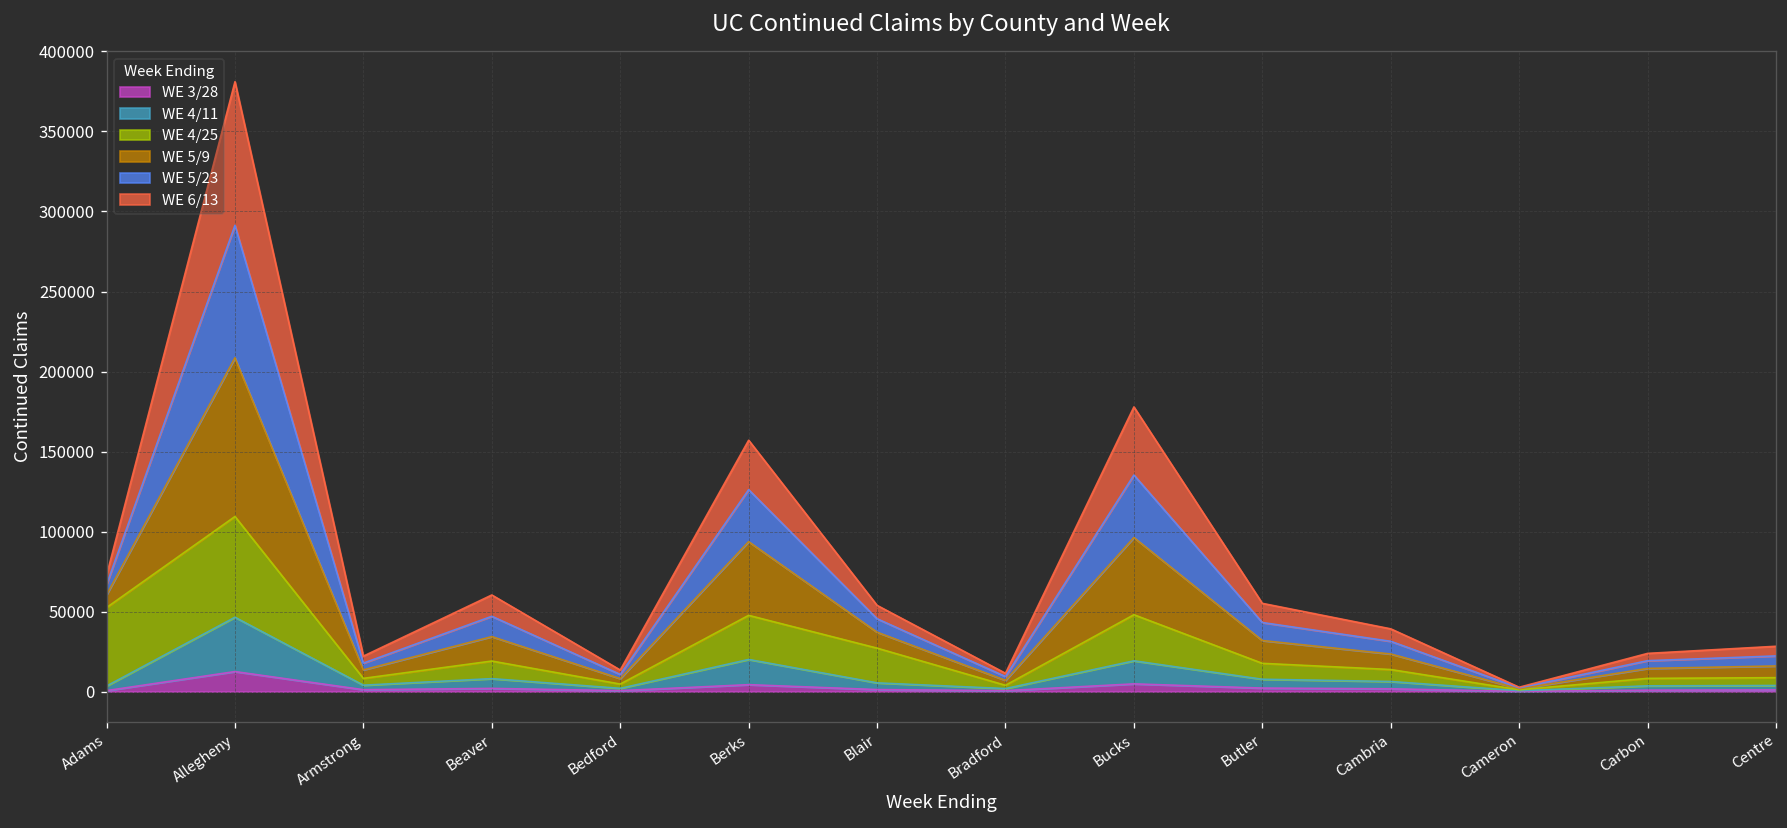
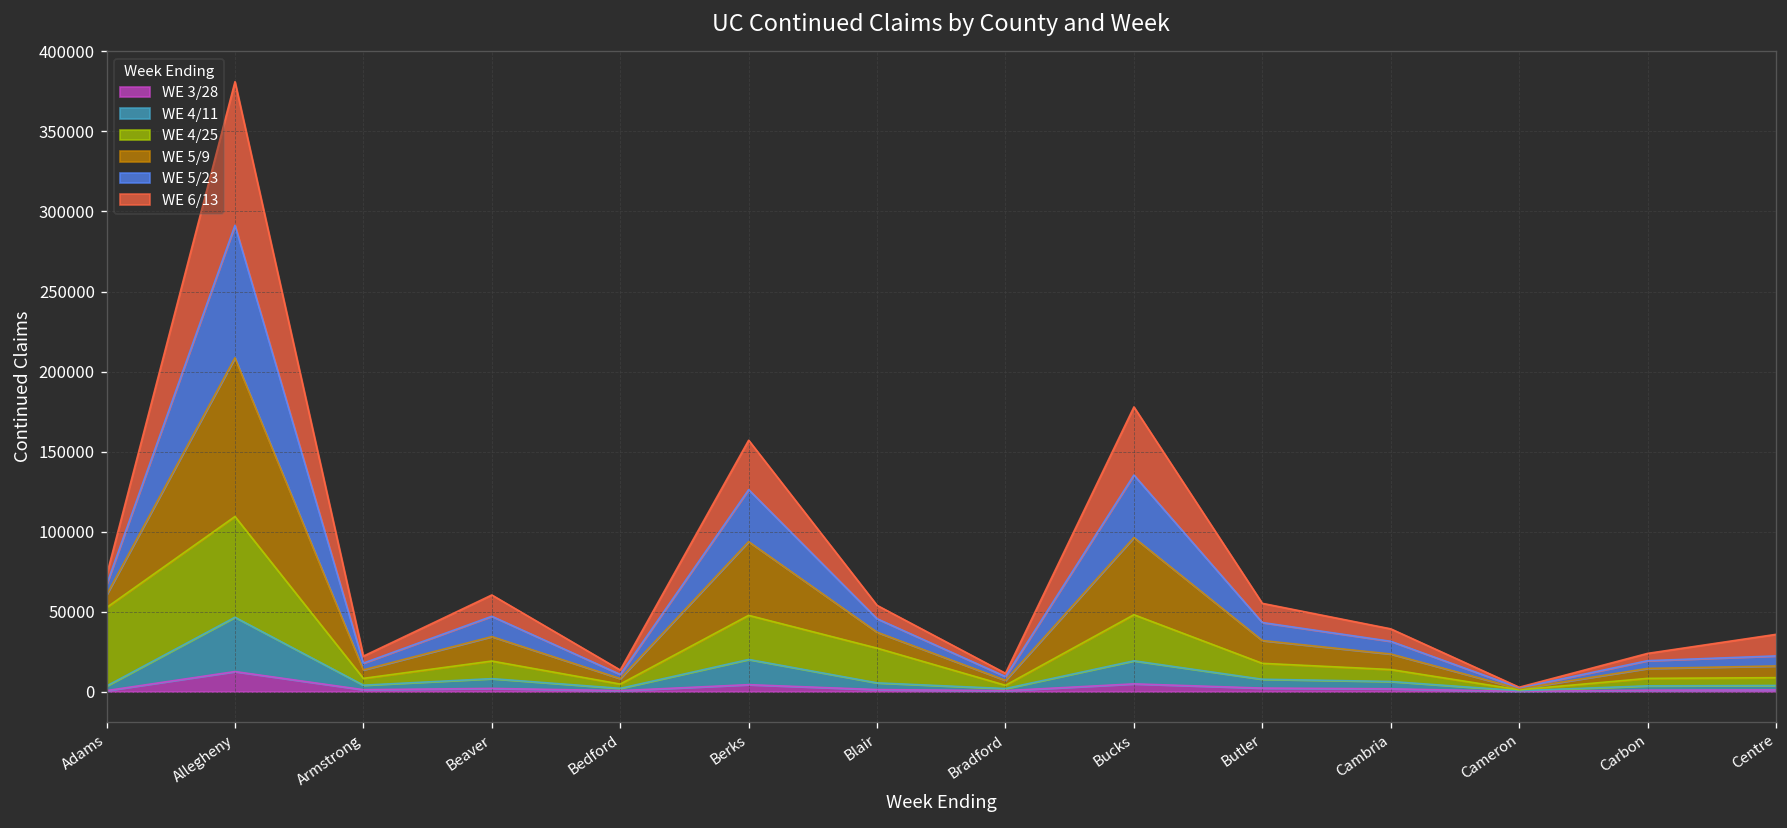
  {
    "WE 3/28": {
      "Adams": 1000,
      "Allegheny": 12000,
      "Armstrong": 1000,
      "Beaver": 2000,
      "Berks": 4000,
      "Blair": 1000,
      "Bucks": 5000,
      "Butler": 2000,
      "Cambria": 2000,
      "Carbon": 1000,
      "Centre": 1000
    },
    "WE 4/11": {
      "Adams": 3000,
      "Allegheny": 34000,
      "Armstrong": 3000,
      "Beaver": 6000,
      "Berks": 16000,
      "Blair": 4000,
      "Bucks": 14000,
      "Butler": 6000,
      "Cambria": 5000,
      "Carbon": 3000,
      "Centre": 3000
    },
    "WE 4/25": {
      "Adams": 49000,
      "Allegheny": 63000,
      "Armstrong": 4000,
      "Beaver": 11000,
      "Bedford": 3000,
      "Berks": 28000,
      "Blair": 22000,
      "Bradford": 2000,
      "Bucks": 29000,
      "Butler": 10000,
      "Cambria": 7000,
      "Carbon": 5000,
      "Centre": 5000
    },
    "WE 5/9": {
      "Adams": 8000,
      "Allegheny": 99000,
      "Armstrong": 5000,
      "Beaver": 15000,
      "Bedford": 3000,
      "Berks": 46000,
      "Blair": 10000,
      "Bradford": 3000,
      "Bucks": 48000,
      "Butler": 14000,
      "Cambria": 10000,
      "Carbon": 6000,
      "Centre": 7000
    },
    "WE 5/23": {
      "Adams": 6000,
      "Allegheny": 83000,
      "Armstrong": 4000,
      "Beaver": 13000,
      "Bedford": 3000,
      "Berks": 32000,
      "Blair": 8000,
      "Bradford": 2000,
      "Bucks": 39000,
      "Butler": 11000,
      "Cambria": 8000,
      "Carbon": 5000,
      "Centre": 6000
    },
    "WE 6/13": {
      "Adams": 6000,
      "Allegheny": 90000,
      "Armstrong": 4000,
      "Beaver": 13000,
      "Bedford": 3000,
      "Berks": 31000,
      "Blair": 8000,
      "Bradford": 2000,
      "Bucks": 43000,
      "Butler": 12000,
      "Cambria": 8000,
      "Carbon": 5000,
-     "Centre": 6000
+     "Centre": 13000
    }
  }
